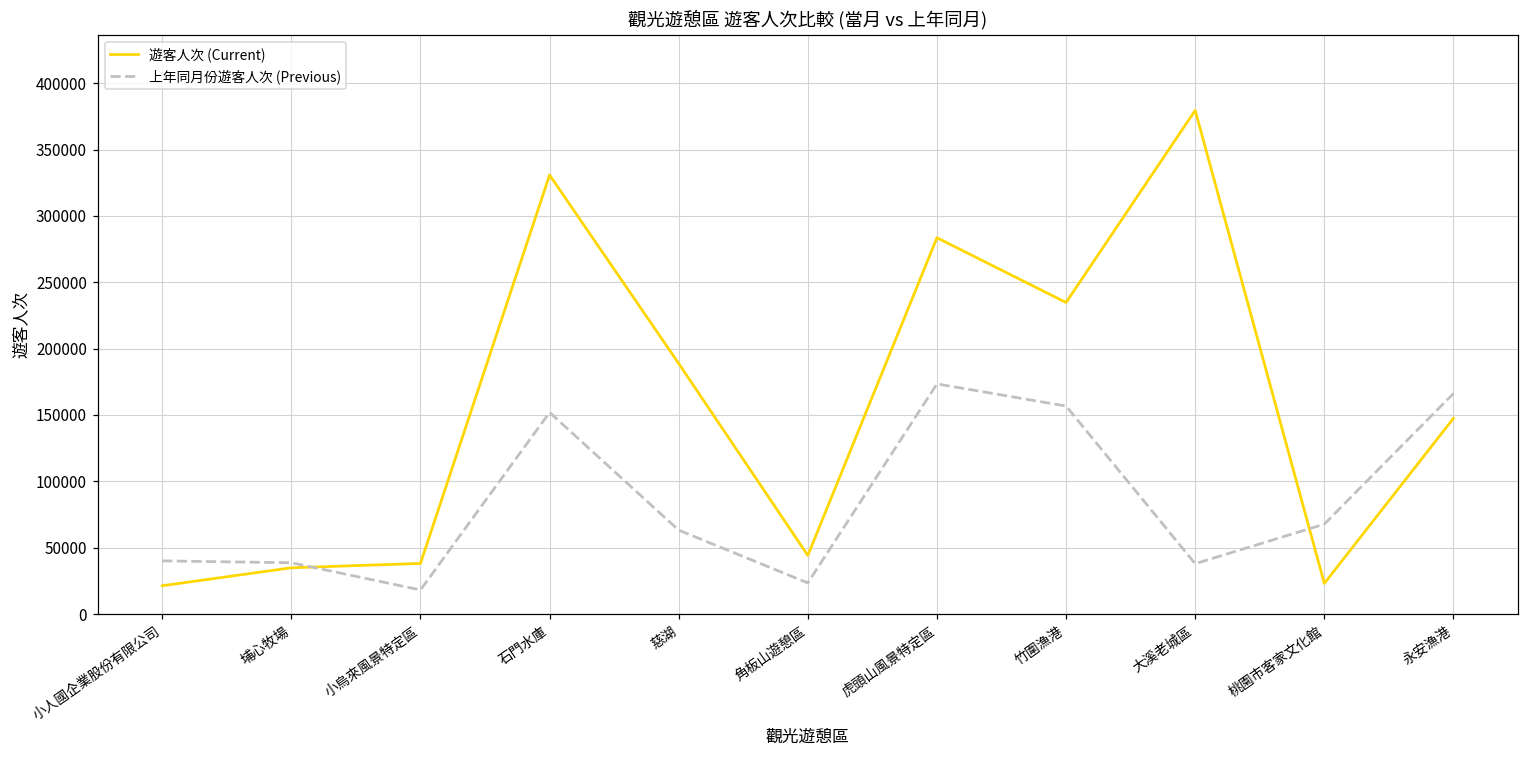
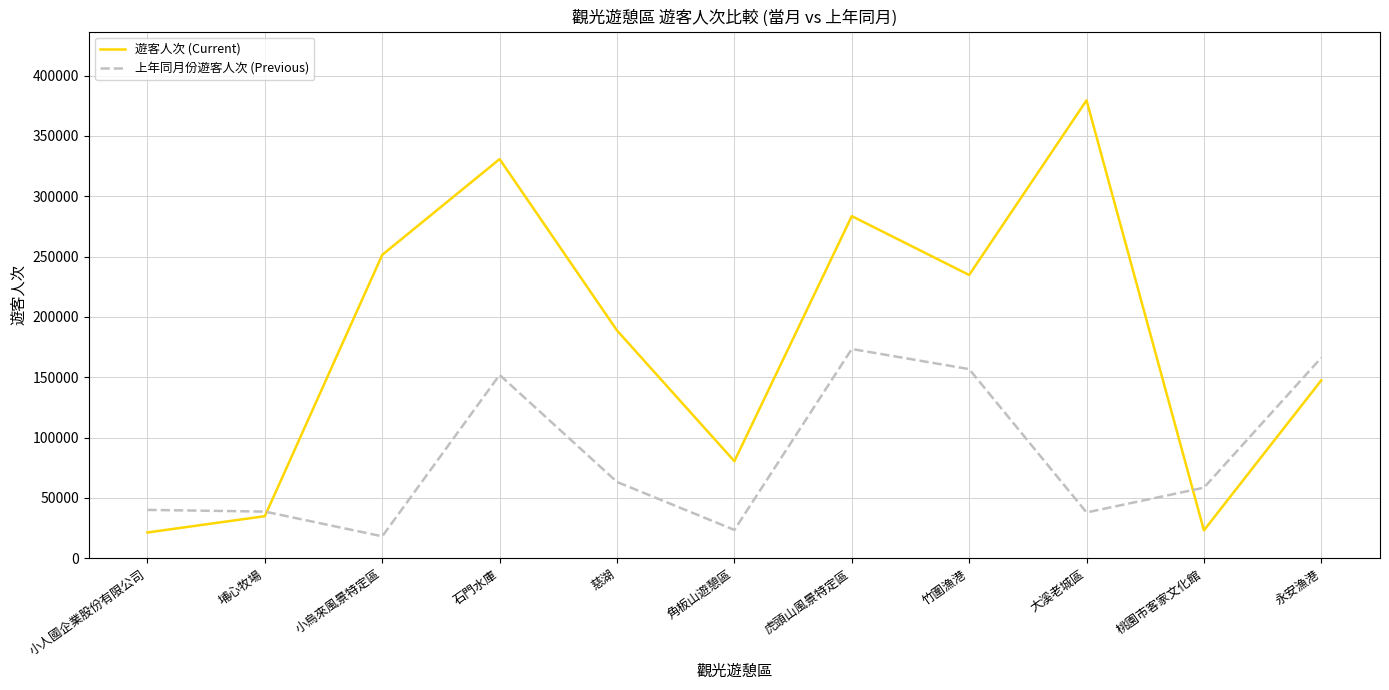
  {
    "遊客人次 (Current)": {
      "小人國企業股份有限公司": 21000,
      "埔心牧場": 35000,
-     "小烏來風景特定區": 38000,
+     "小烏來風景特定區": 251000,
      "石門水庫": 331000,
      "慈湖": 189000,
-     "角板山遊憩區": 44000,
+     "角板山遊憩區": 80000,
      "虎頭山風景特定區": 284000,
      "竹圍漁港": 235000,
      "大溪老城區": 380000,
      "桃園市客家文化館": 23000,
      "永安漁港": 147000
    },
    "上年同月份遊客人次 (Previous)": {
      "小人國企業股份有限公司": 40000,
      "埔心牧場": 39000,
      "小烏來風景特定區": 18000,
      "石門水庫": 152000,
      "慈湖": 63000,
      "角板山遊憩區": 23000,
      "虎頭山風景特定區": 173000,
      "竹圍漁港": 157000,
      "大溪老城區": 38000,
-     "桃園市客家文化館": 68000,
+     "桃園市客家文化館": 58000,
      "永安漁港": 166000
    }
  }
